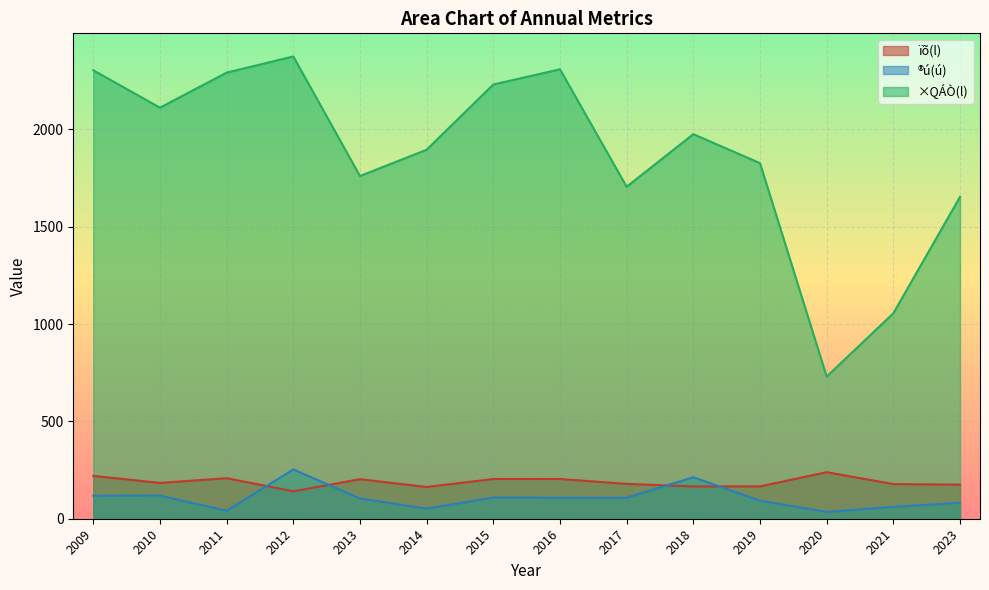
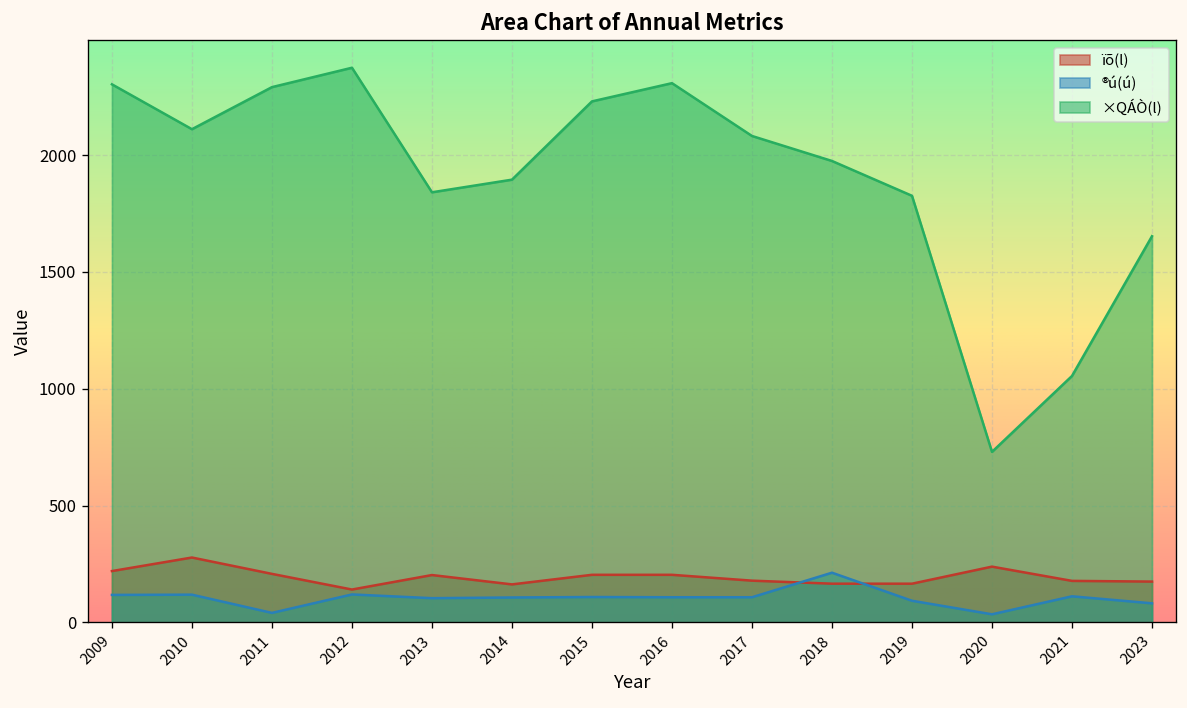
  {
    "ïõ(l)": {
      "2009": 220,
-     "2010": 180,
+     "2010": 280,
      "2011": 210,
      "2012": 140,
      "2013": 200,
      "2014": 160,
      "2015": 200,
      "2016": 200,
      "2017": 180,
      "2018": 170,
      "2019": 170,
      "2020": 240,
      "2021": 180,
      "2023": 180
    },
    "®ú(ú)": {
      "2009": 120,
      "2010": 120,
      "2011": 40,
-     "2012": 250,
+     "2012": 120,
      "2013": 100,
-     "2014": 50,
+     "2014": 110,
      "2015": 110,
      "2016": 110,
      "2017": 110,
      "2018": 210,
      "2019": 90,
      "2020": 40,
-     "2021": 60,
+     "2021": 110,
      "2023": 80
    },
    "×QÁÒ(l)": {
      "2009": 2300,
      "2010": 2110,
      "2011": 2290,
      "2012": 2370,
-     "2013": 1760,
+     "2013": 1840,
      "2014": 1900,
      "2015": 2230,
      "2016": 2310,
-     "2017": 1710,
+     "2017": 2080,
      "2018": 1980,
      "2019": 1830,
      "2020": 730,
      "2021": 1060,
      "2023": 1650
    }
  }
